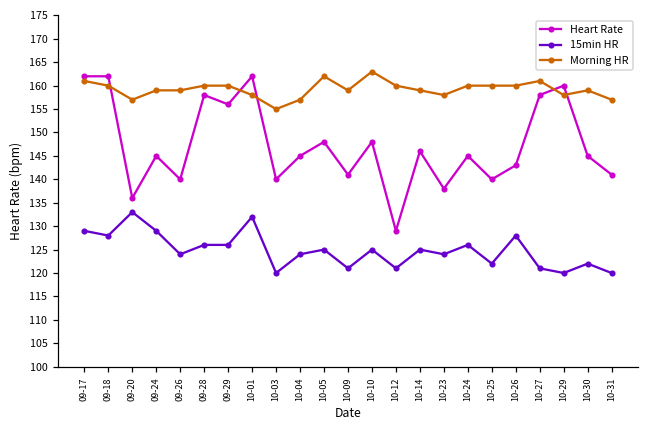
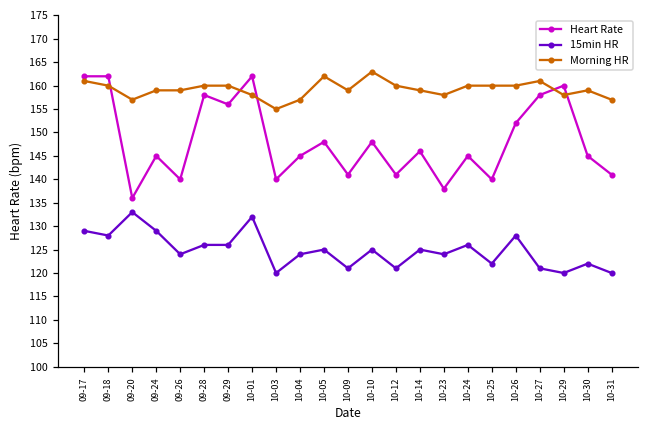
  {
    "Heart Rate": {
      "09-17": 162,
      "09-18": 162,
      "09-20": 136,
      "09-24": 145,
      "09-26": 140,
      "09-28": 158,
      "09-29": 156,
      "10-01": 162,
      "10-03": 140,
      "10-04": 145,
      "10-05": 148,
      "10-09": 141,
      "10-10": 148,
-     "10-12": 129,
+     "10-12": 141,
      "10-14": 146,
      "10-23": 138,
      "10-24": 145,
      "10-25": 140,
-     "10-26": 143,
+     "10-26": 152,
      "10-27": 158,
      "10-29": 160,
      "10-30": 145,
      "10-31": 141
    },
    "15min HR": {
      "09-17": 129,
      "09-18": 128,
      "09-20": 133,
      "09-24": 129,
      "09-26": 124,
      "09-28": 126,
      "09-29": 126,
      "10-01": 132,
      "10-03": 120,
      "10-04": 124,
      "10-05": 125,
      "10-09": 121,
      "10-10": 125,
      "10-12": 121,
      "10-14": 125,
      "10-23": 124,
      "10-24": 126,
      "10-25": 122,
      "10-26": 128,
      "10-27": 121,
      "10-29": 120,
      "10-30": 122,
      "10-31": 120
    },
    "Morning HR": {
      "09-17": 161,
      "09-18": 160,
      "09-20": 157,
      "09-24": 159,
      "09-26": 159,
      "09-28": 160,
      "09-29": 160,
      "10-01": 158,
      "10-03": 155,
      "10-04": 157,
      "10-05": 162,
      "10-09": 159,
      "10-10": 163,
      "10-12": 160,
      "10-14": 159,
      "10-23": 158,
      "10-24": 160,
      "10-25": 160,
      "10-26": 160,
      "10-27": 161,
      "10-29": 158,
      "10-30": 159,
      "10-31": 157
    }
  }
